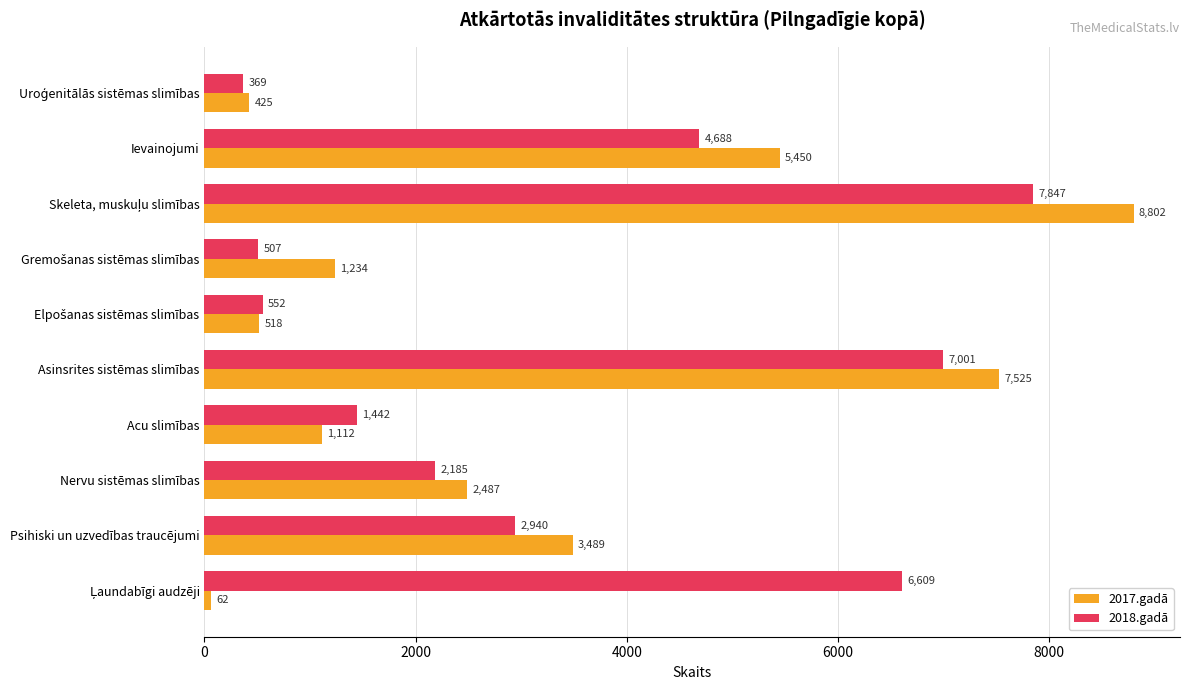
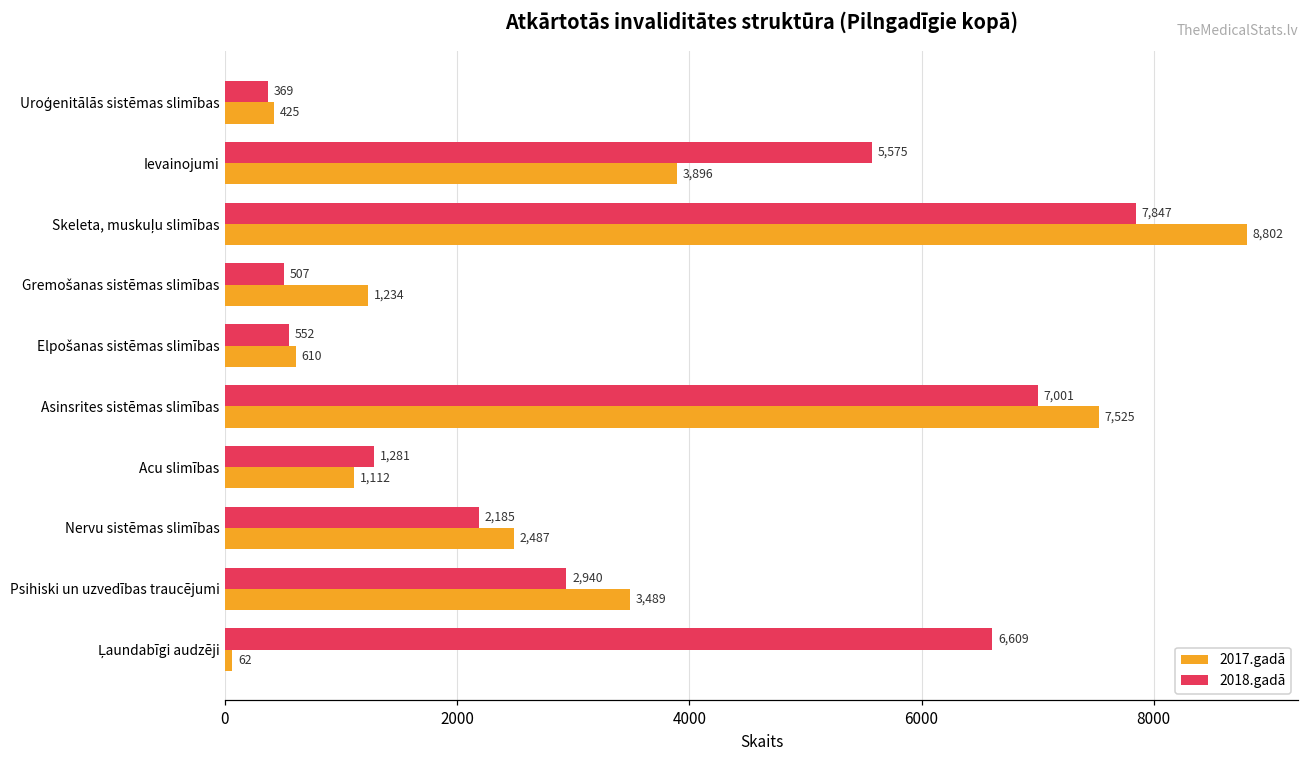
  {
    "2017.gadā": {
      "Uroģenitālās sistēmas slimības": "425",
-     "Ievainojumi": "5,450",
+     "Ievainojumi": "3,896",
      "Skeleta, muskuļu slimības": "8,802",
      "Gremošanas sistēmas slimības": "1,234",
-     "Elpošanas sistēmas slimības": "518",
+     "Elpošanas sistēmas slimības": "610",
      "Asinsrites sistēmas slimības": "7,525",
      "Acu slimības": "1,112",
      "Nervu sistēmas slimības": "2,487",
      "Psihiski un uzvedības traucējumi": "3,489",
      "Ļaundabīgi audzēji": "62"
    },
    "2018.gadā": {
      "Uroģenitālās sistēmas slimības": "369",
-     "Ievainojumi": "4,688",
+     "Ievainojumi": "5,575",
      "Skeleta, muskuļu slimības": "7,847",
      "Gremošanas sistēmas slimības": "507",
      "Elpošanas sistēmas slimības": "552",
      "Asinsrites sistēmas slimības": "7,001",
-     "Acu slimības": "1,442",
+     "Acu slimības": "1,281",
      "Nervu sistēmas slimības": "2,185",
      "Psihiski un uzvedības traucējumi": "2,940",
      "Ļaundabīgi audzēji": "6,609"
    }
  }
